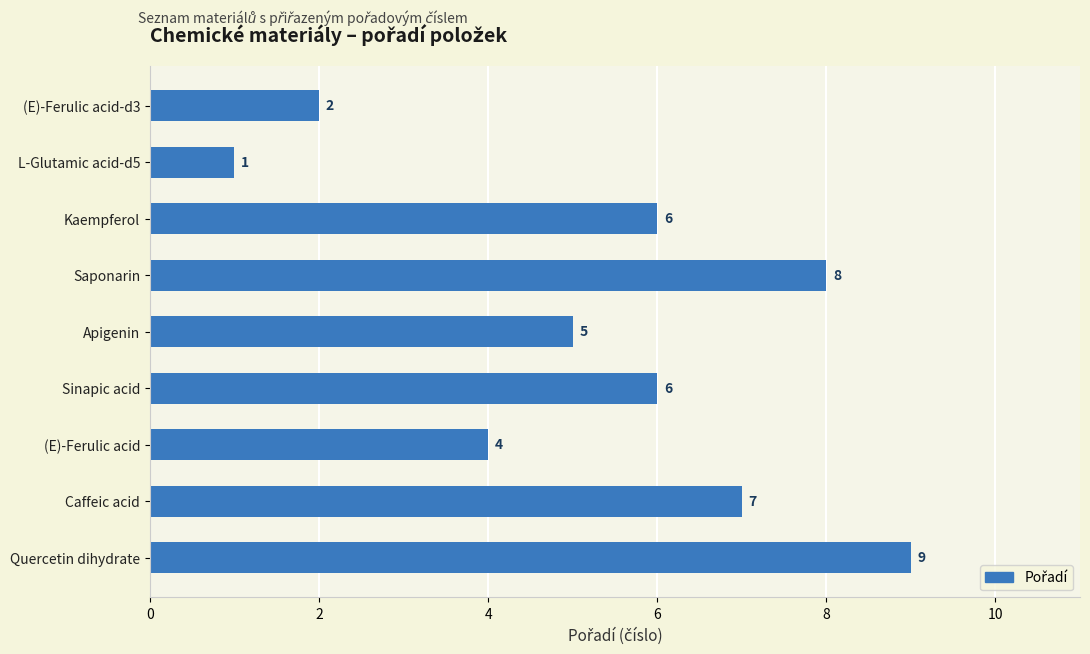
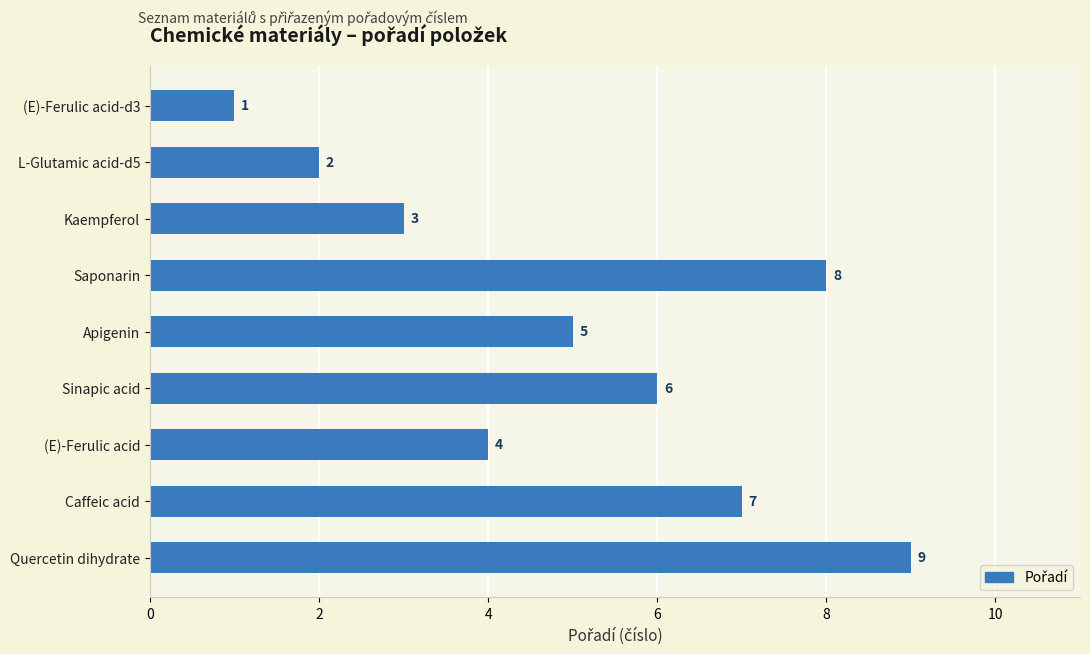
  {
-   "(E)-Ferulic acid-d3": 2,
-   "L-Glutamic acid-d5": 1,
-   "Kaempferol": 6,
+   "(E)-Ferulic acid-d3": 1,
+   "L-Glutamic acid-d5": 2,
+   "Kaempferol": 3,
    "Saponarin": 8,
    "Apigenin": 5,
    "Sinapic acid": 6,
    "(E)-Ferulic acid": 4,
    "Caffeic acid": 7,
    "Quercetin dihydrate": 9
  }
